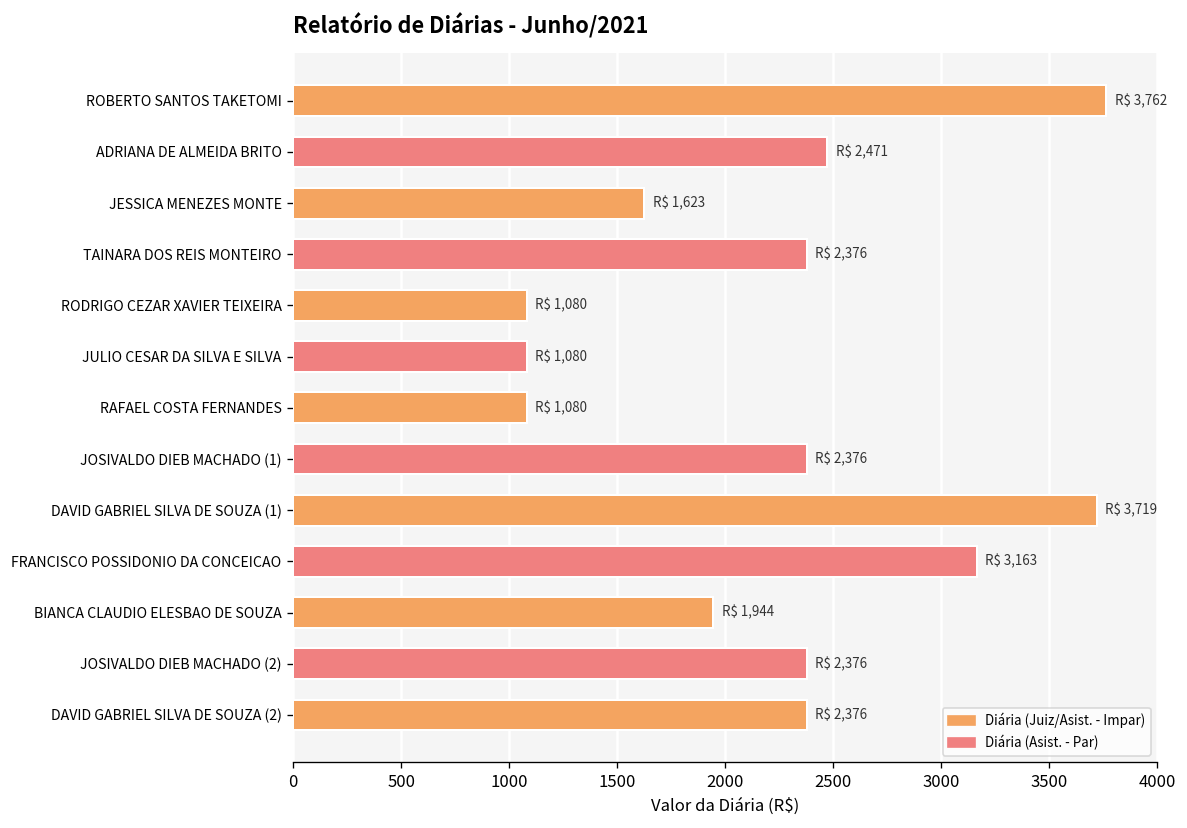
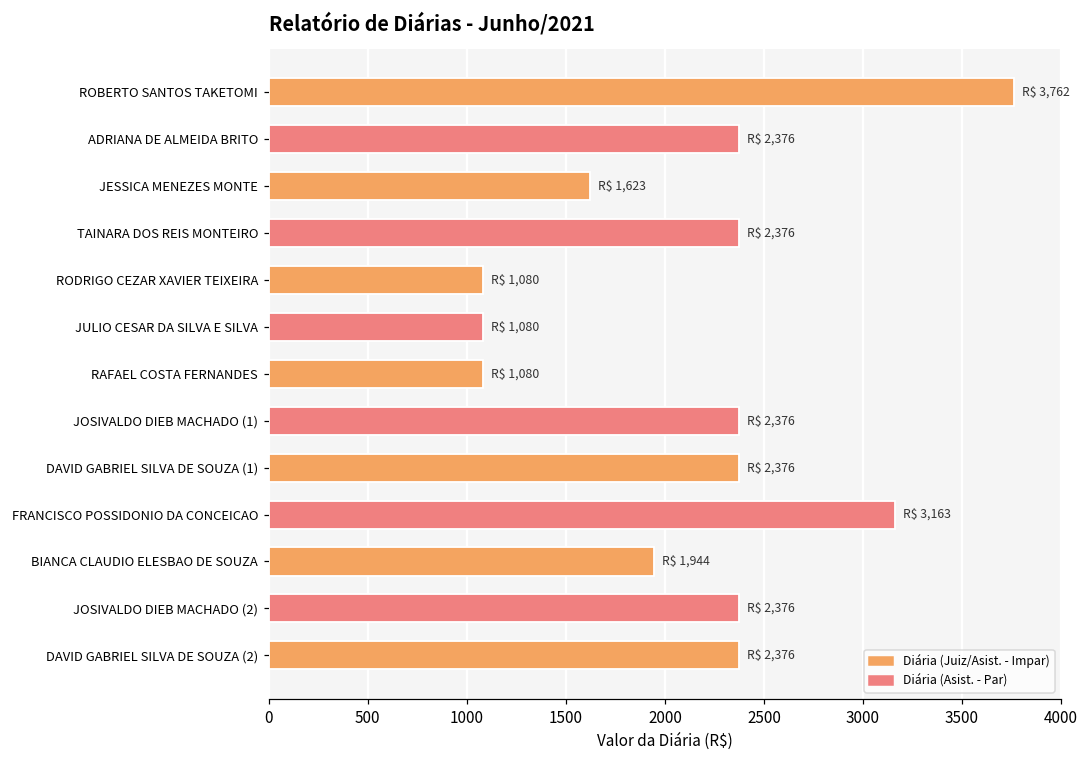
  {
    "ROBERTO SANTOS TAKETOMI": "3,762",
-   "ADRIANA DE ALMEIDA BRITO": "2,471",
+   "ADRIANA DE ALMEIDA BRITO": "2,376",
    "JESSICA MENEZES MONTE": "1,623",
    "TAINARA DOS REIS MONTEIRO": "2,376",
    "RODRIGO CEZAR XAVIER TEIXEIRA": "1,080",
    "JULIO CESAR DA SILVA E SILVA": "1,080",
    "RAFAEL COSTA FERNANDES": "1,080",
    "JOSIVALDO DIEB MACHADO (1)": "2,376",
-   "DAVID GABRIEL SILVA DE SOUZA (1)": "3,719",
+   "DAVID GABRIEL SILVA DE SOUZA (1)": "2,376",
    "FRANCISCO POSSIDONIO DA CONCEICAO": "3,163",
    "BIANCA CLAUDIO ELESBAO DE SOUZA": "1,944",
    "JOSIVALDO DIEB MACHADO (2)": "2,376",
    "DAVID GABRIEL SILVA DE SOUZA (2)": "2,376"
  }
